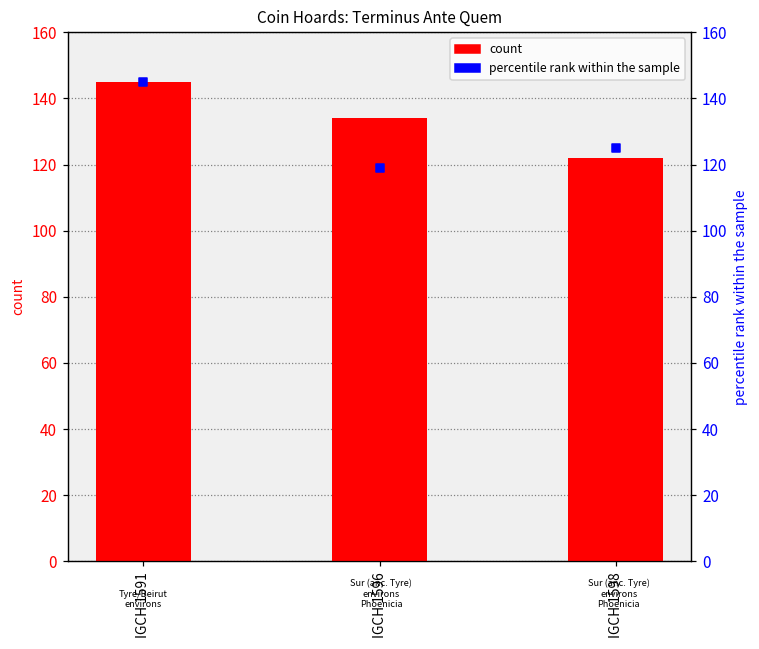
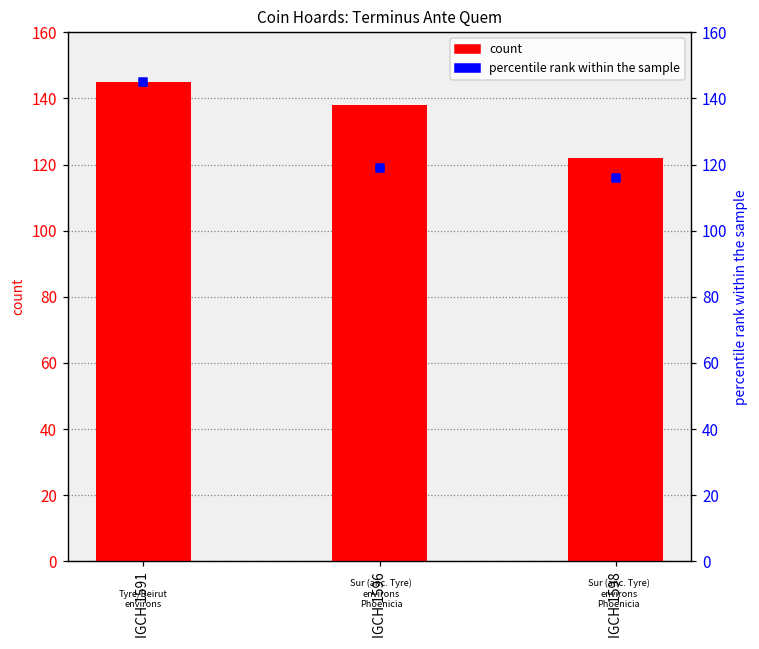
  {
    "count": {
      "IGCH 1591": 145,
-     "IGCH 1596": 134,
+     "IGCH 1596": 138,
      "IGCH 1598": 122
    },
    "percentile rank within the sample": {
-     "IGCH 1598": 125
+     "IGCH 1598": 116
    }
  }
